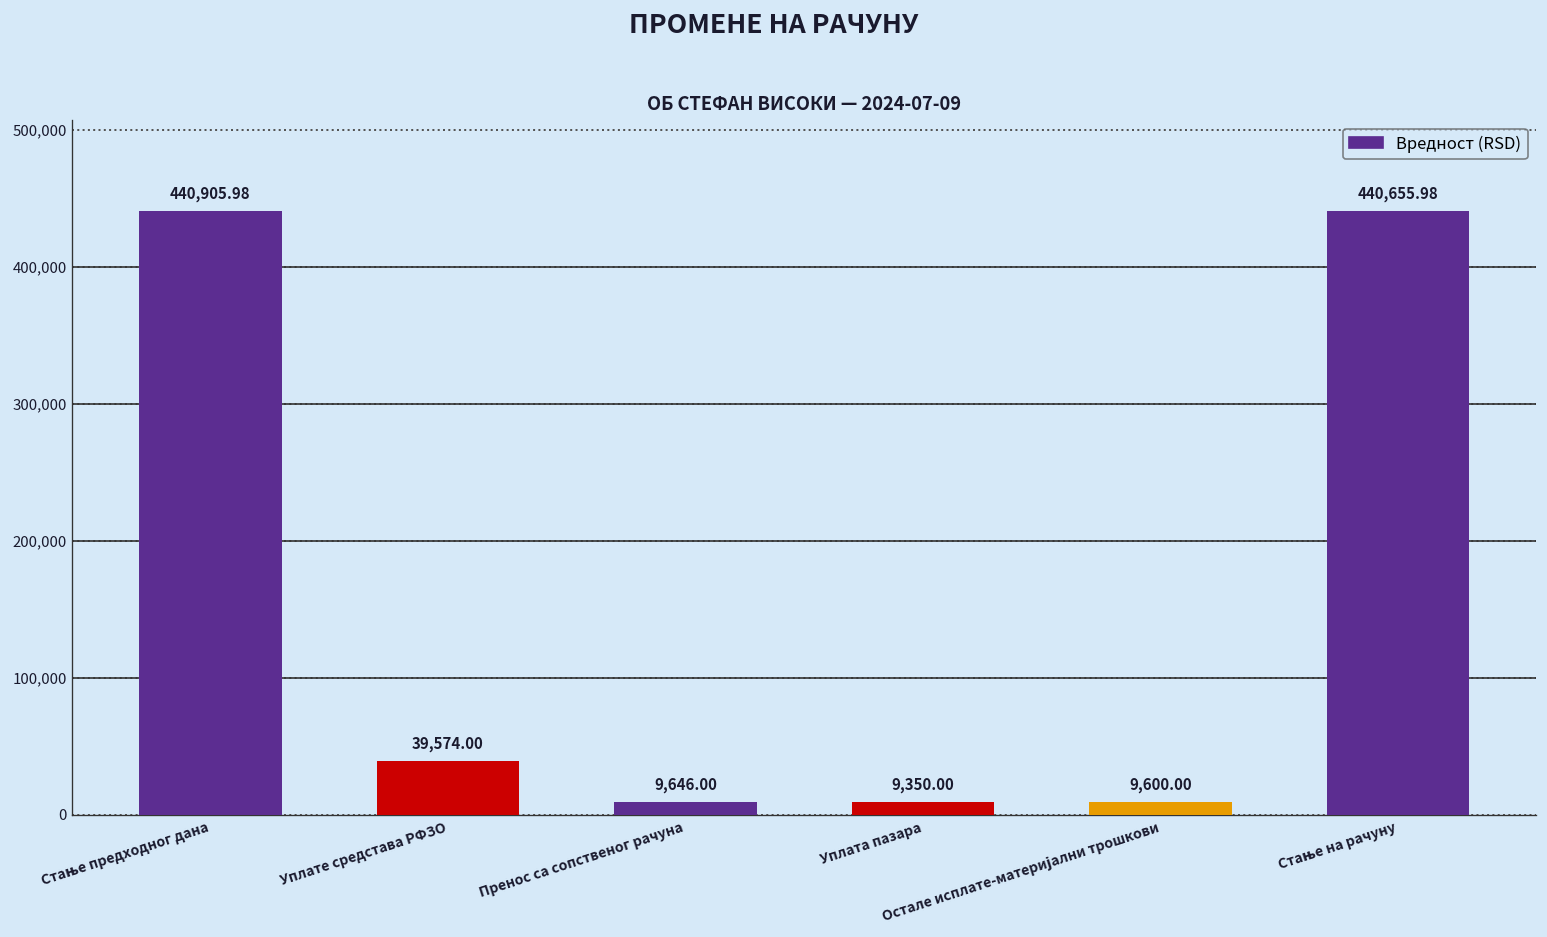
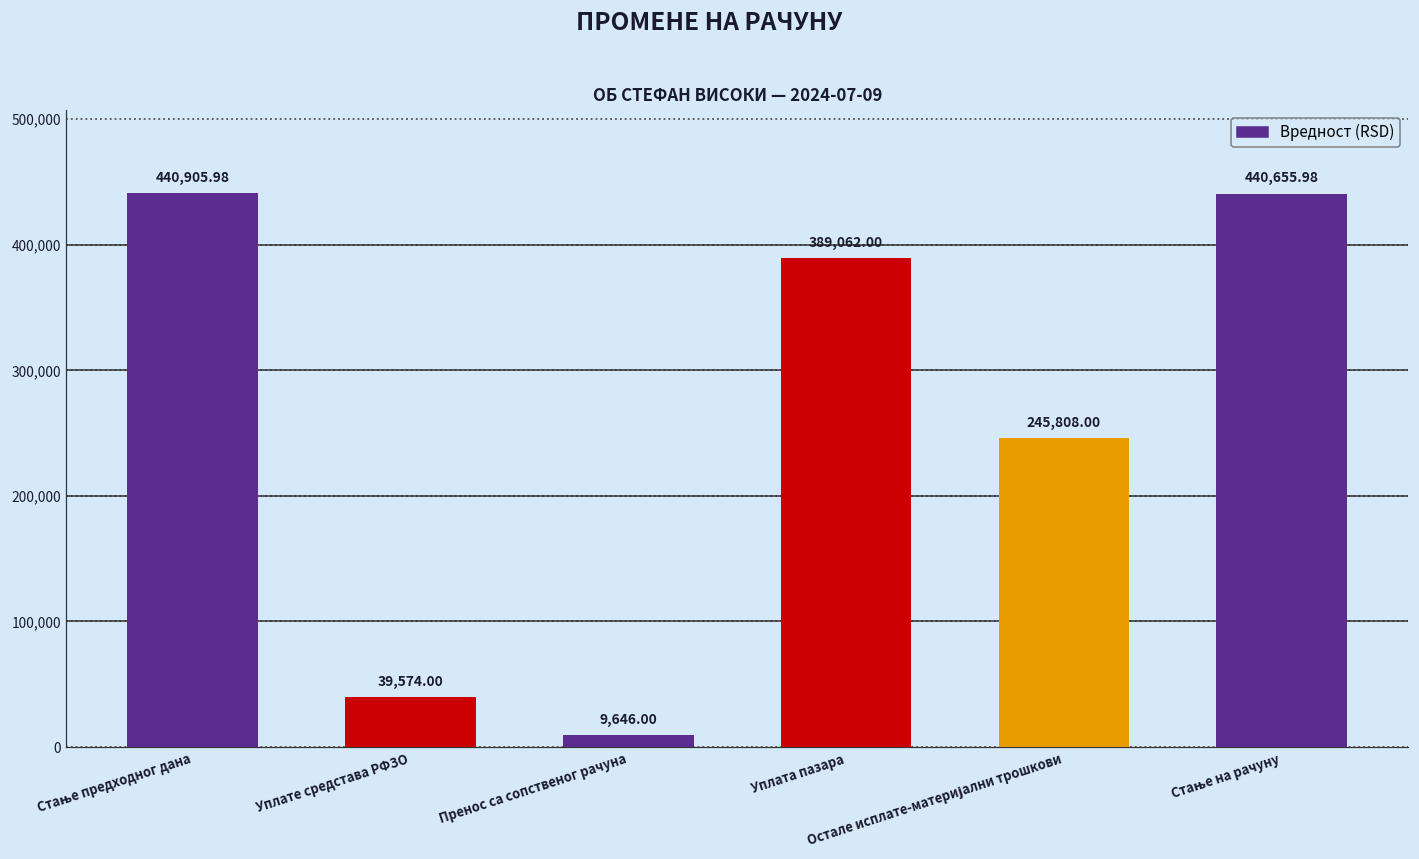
  {
    "Стање предходног дана": "440,905.98",
    "Уплате средстава РФЗО": "39,574.00",
    "Пренос са сопственог рачуна": "9,646.00",
-   "Уплата пазара": "9,350.00",
-   "Остале исплате-материјални трошкови": "9,600.00",
+   "Уплата пазара": "389,062.00",
+   "Остале исплате-материјални трошкови": "245,808.00",
    "Стање на рачуну": "440,655.98"
  }
